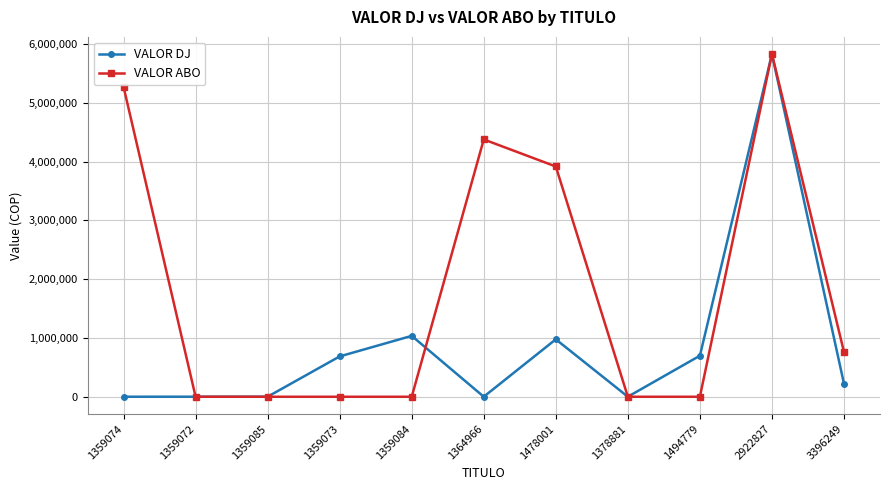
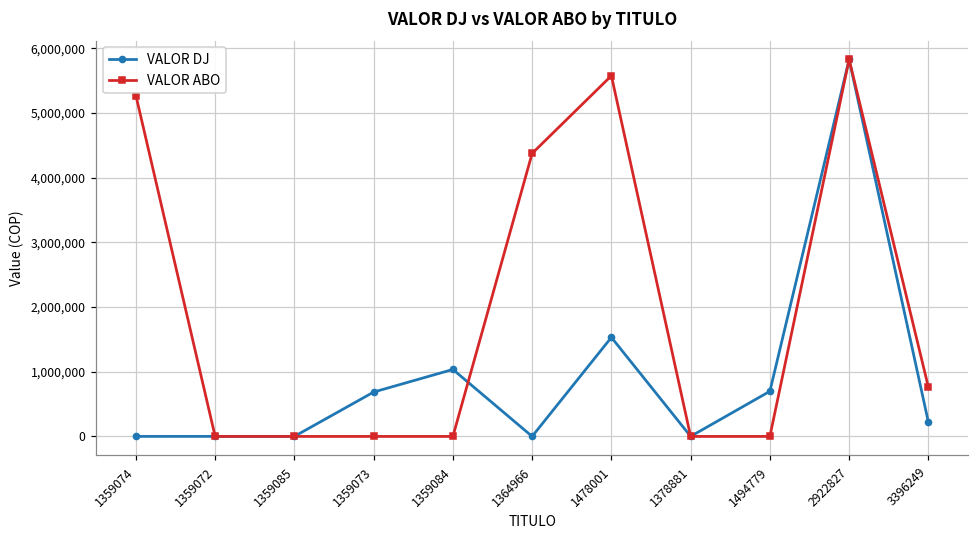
  {
    "VALOR DJ": {
      "1359074": "0",
      "1359073": "700,000",
      "1359084": "1,000,000",
      "1364966": "0",
-     "1478001": "1,000,000",
+     "1478001": "1,500,000",
      "1494779": "700,000",
      "3396249": "200,000"
    },
    "VALOR ABO": {
      "1359074": "5,300,000",
      "1359073": "0",
      "1359084": "0",
      "1364966": "4,400,000",
-     "1478001": "3,900,000",
+     "1478001": "5,600,000",
      "1494779": "0",
      "3396249": "800,000"
    }
  }
